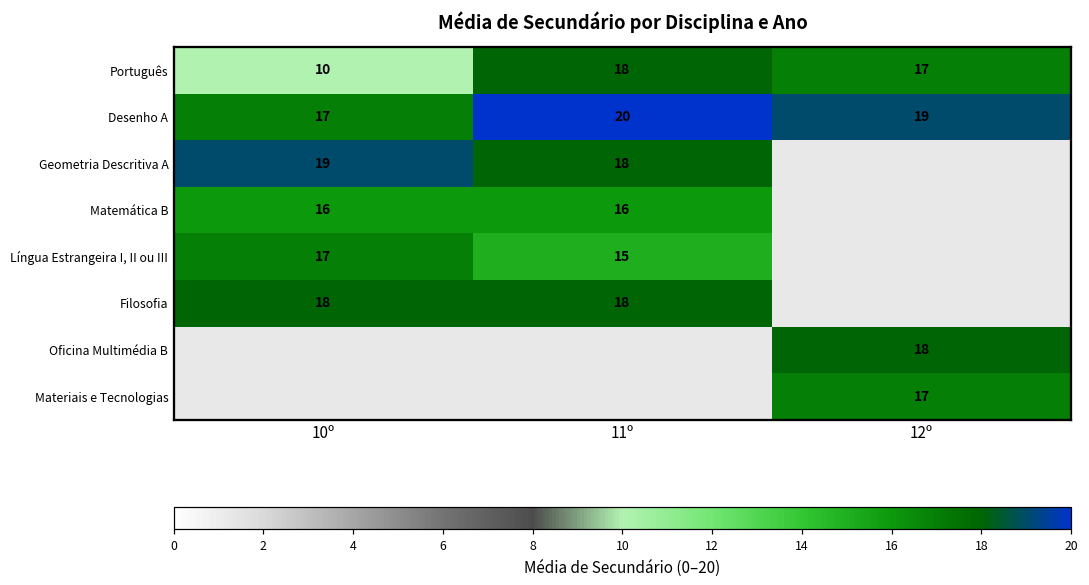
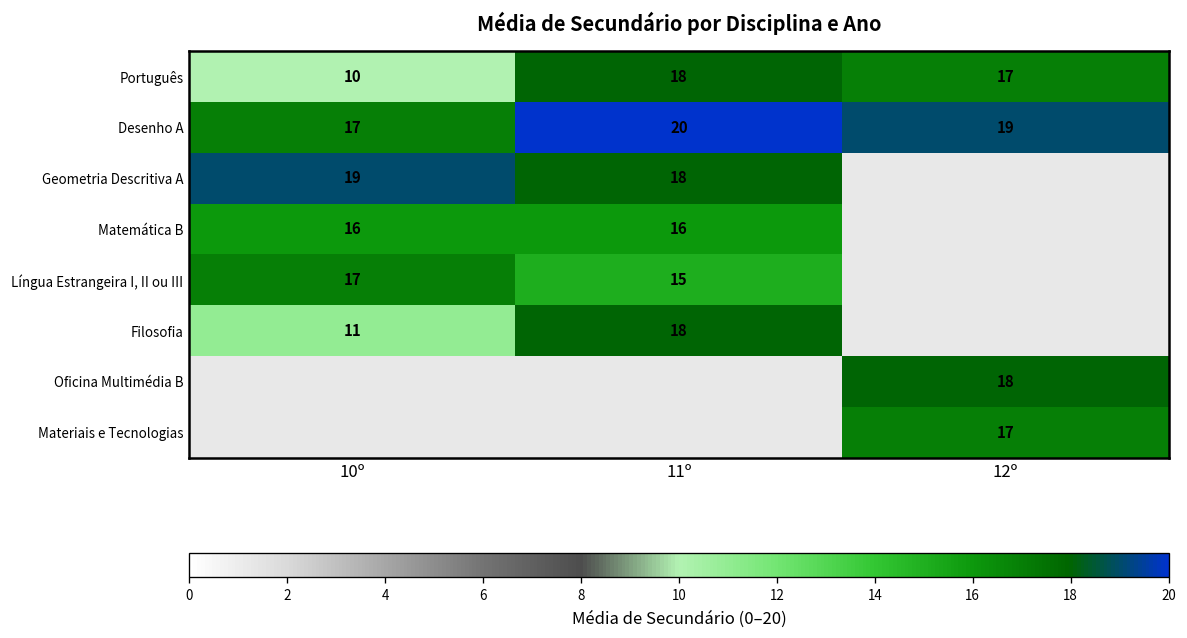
  {
    "Português": {
      "10º": 10,
      "11º": 18,
      "12º": 17
    },
    "Desenho A": {
      "10º": 17,
      "11º": 20,
      "12º": 19
    },
    "Geometria Descritiva A": {
      "10º": 19,
      "11º": 18
    },
    "Matemática B": {
      "10º": 16,
      "11º": 16
    },
    "Língua Estrangeira I, II ou III": {
      "10º": 17,
      "11º": 15
    },
    "Filosofia": {
-     "10º": 18,
+     "10º": 11,
      "11º": 18
    },
    "Oficina Multimédia B": {
      "12º": 18
    },
    "Materiais e Tecnologias": {
      "12º": 17
    }
  }
